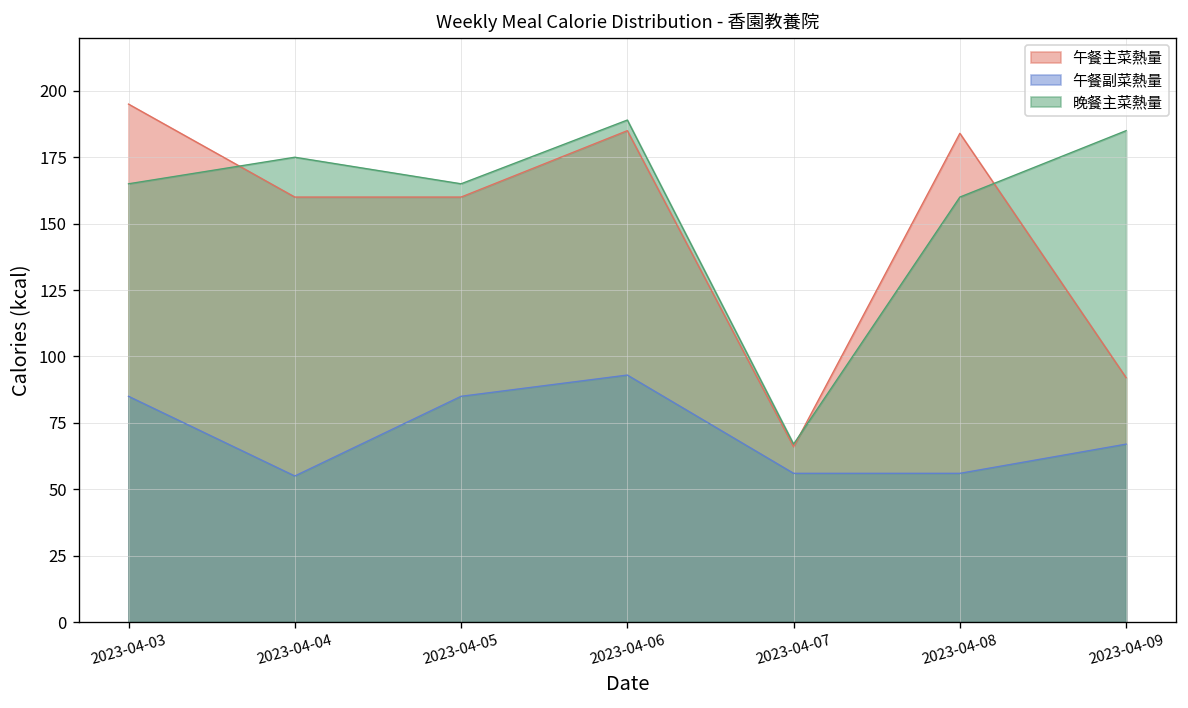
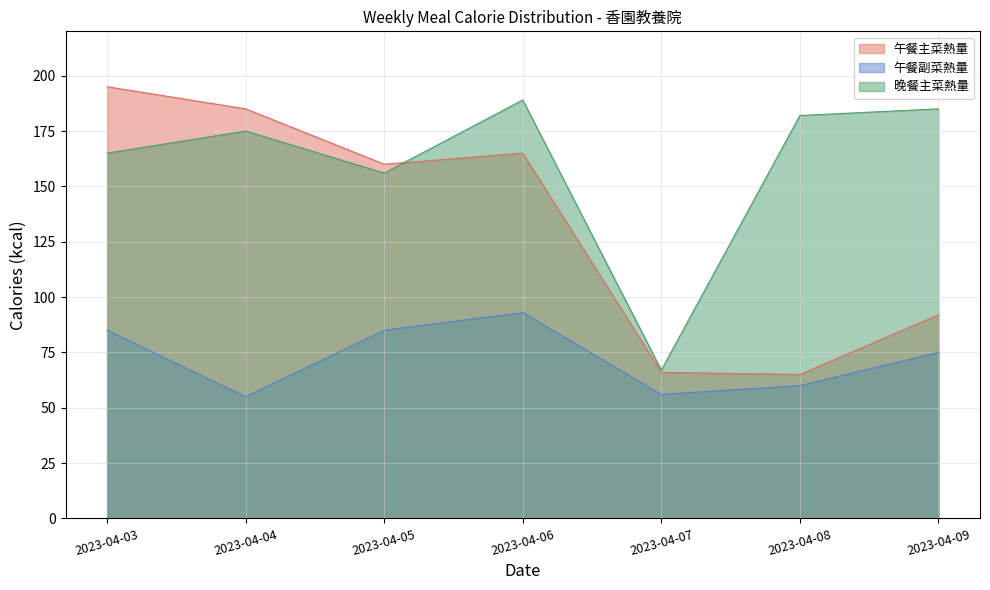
  {
    "午餐主菜熱量": {
      "2023-04-03": 195,
-     "2023-04-04": 160,
+     "2023-04-04": 185,
      "2023-04-05": 160,
-     "2023-04-06": 185,
-     "2023-04-08": 184,
+     "2023-04-06": 165,
+     "2023-04-08": 65,
      "2023-04-09": 92
    },
    "午餐副菜熱量": {
      "2023-04-03": 85,
      "2023-04-04": 55,
      "2023-04-05": 85,
      "2023-04-06": 93,
      "2023-04-07": 56,
-     "2023-04-08": 56,
-     "2023-04-09": 67
+     "2023-04-08": 60,
+     "2023-04-09": 75
    },
    "晚餐主菜熱量": {
      "2023-04-03": 165,
      "2023-04-04": 175,
-     "2023-04-05": 165,
+     "2023-04-05": 156,
      "2023-04-06": 189,
-     "2023-04-08": 160,
+     "2023-04-08": 182,
      "2023-04-09": 185
    }
  }
